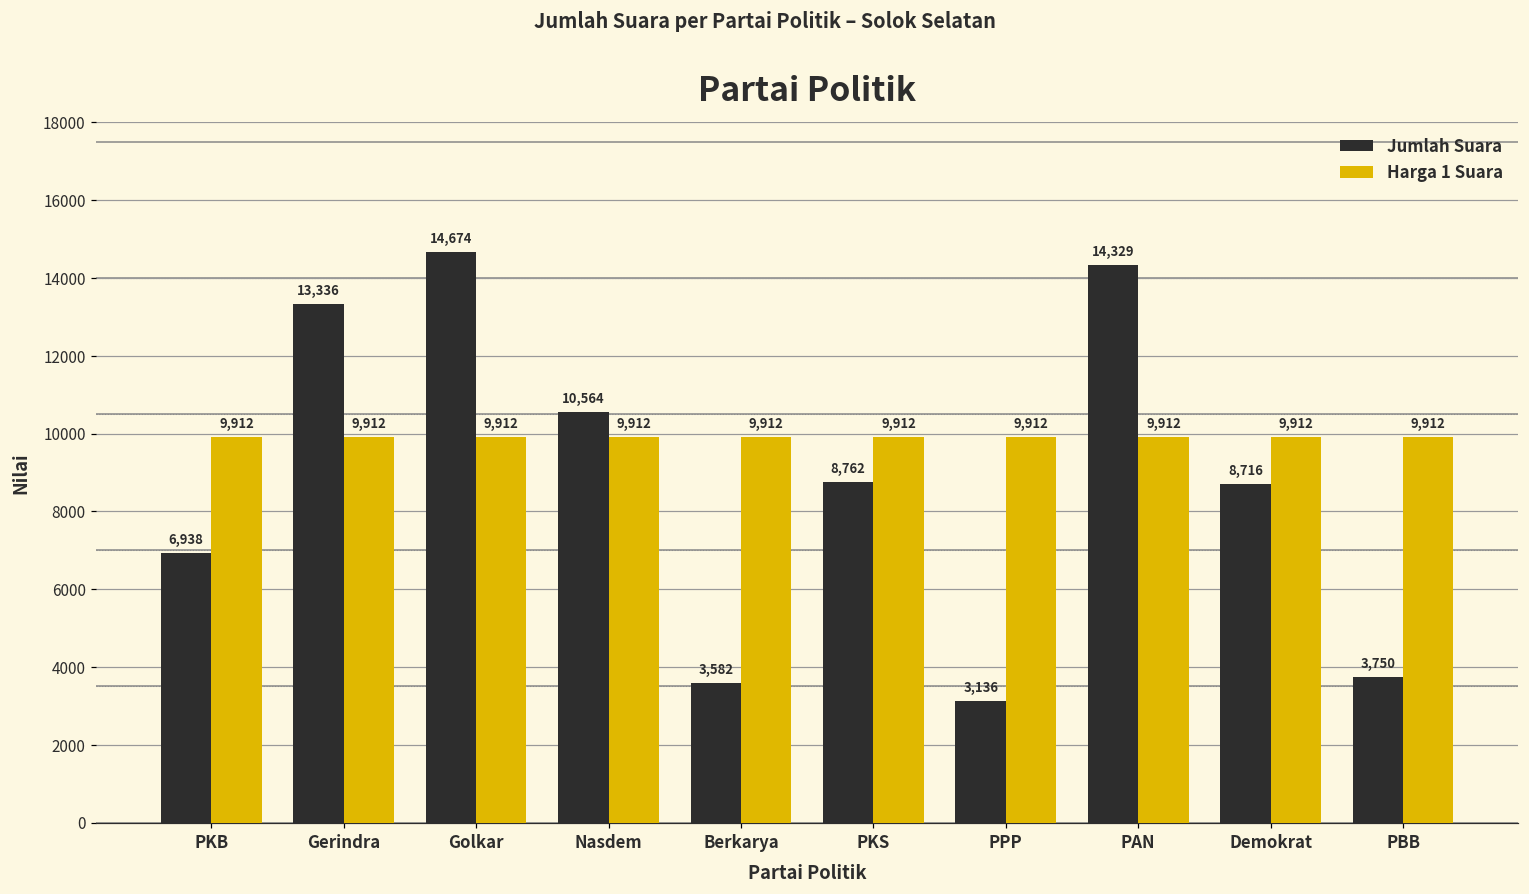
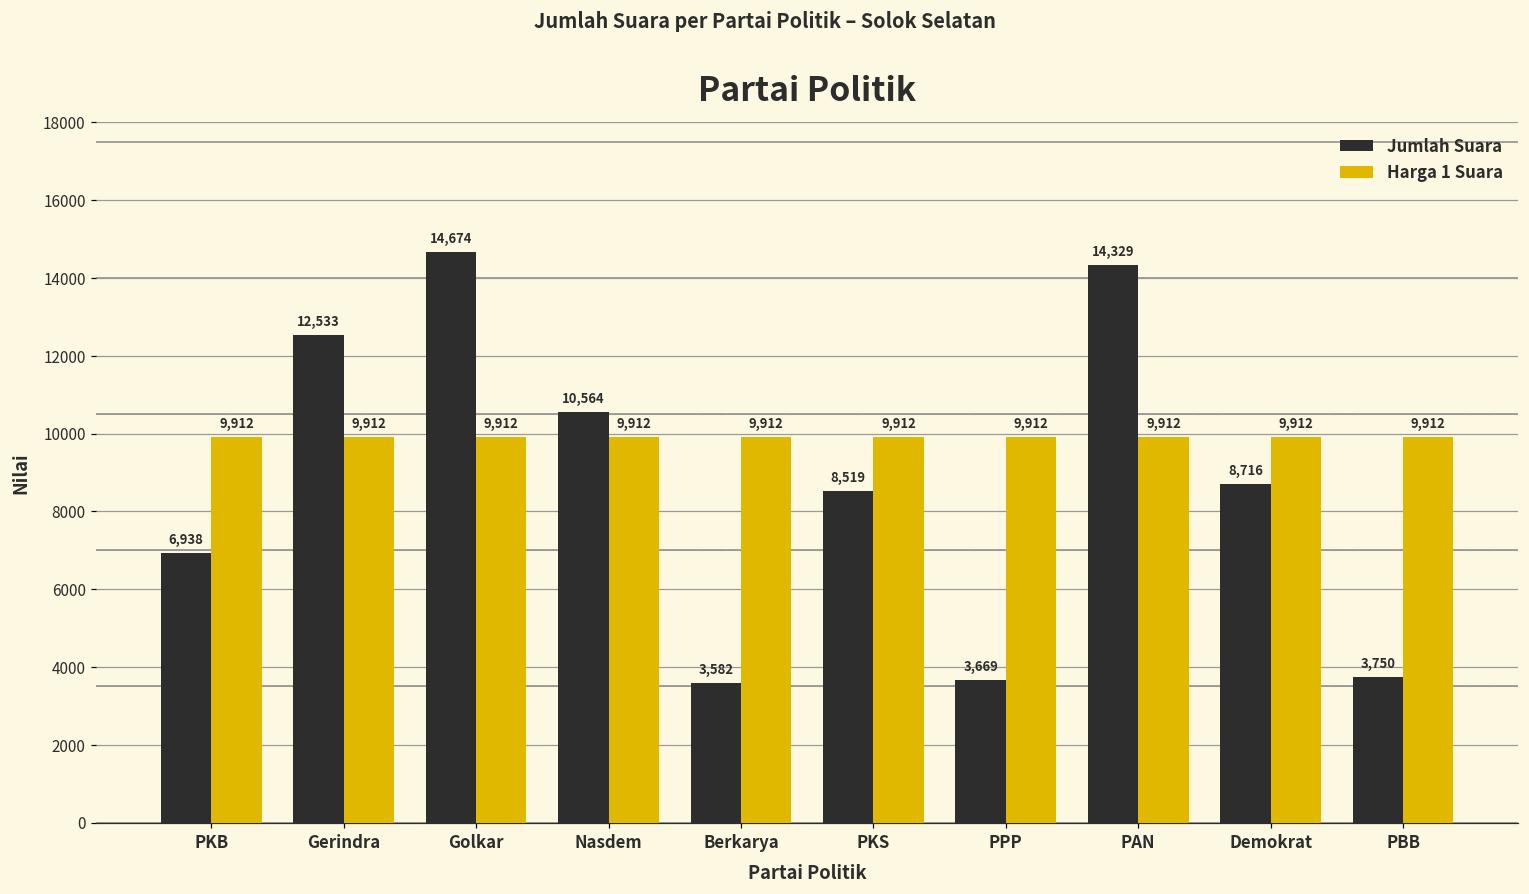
  {
    "Jumlah Suara": {
      "PKB": "6,938",
-     "Gerindra": "13,336",
+     "Gerindra": "12,533",
      "Golkar": "14,674",
      "Nasdem": "10,564",
      "Berkarya": "3,582",
-     "PKS": "8,762",
-     "PPP": "3,136",
+     "PKS": "8,519",
+     "PPP": "3,669",
      "PAN": "14,329",
      "Demokrat": "8,716",
      "PBB": "3,750"
    },
    "Harga 1 Suara": {
      "PKB": "9,912",
      "Gerindra": "9,912",
      "Golkar": "9,912",
      "Nasdem": "9,912",
      "Berkarya": "9,912",
      "PKS": "9,912",
      "PPP": "9,912",
      "PAN": "9,912",
      "Demokrat": "9,912",
      "PBB": "9,912"
    }
  }
